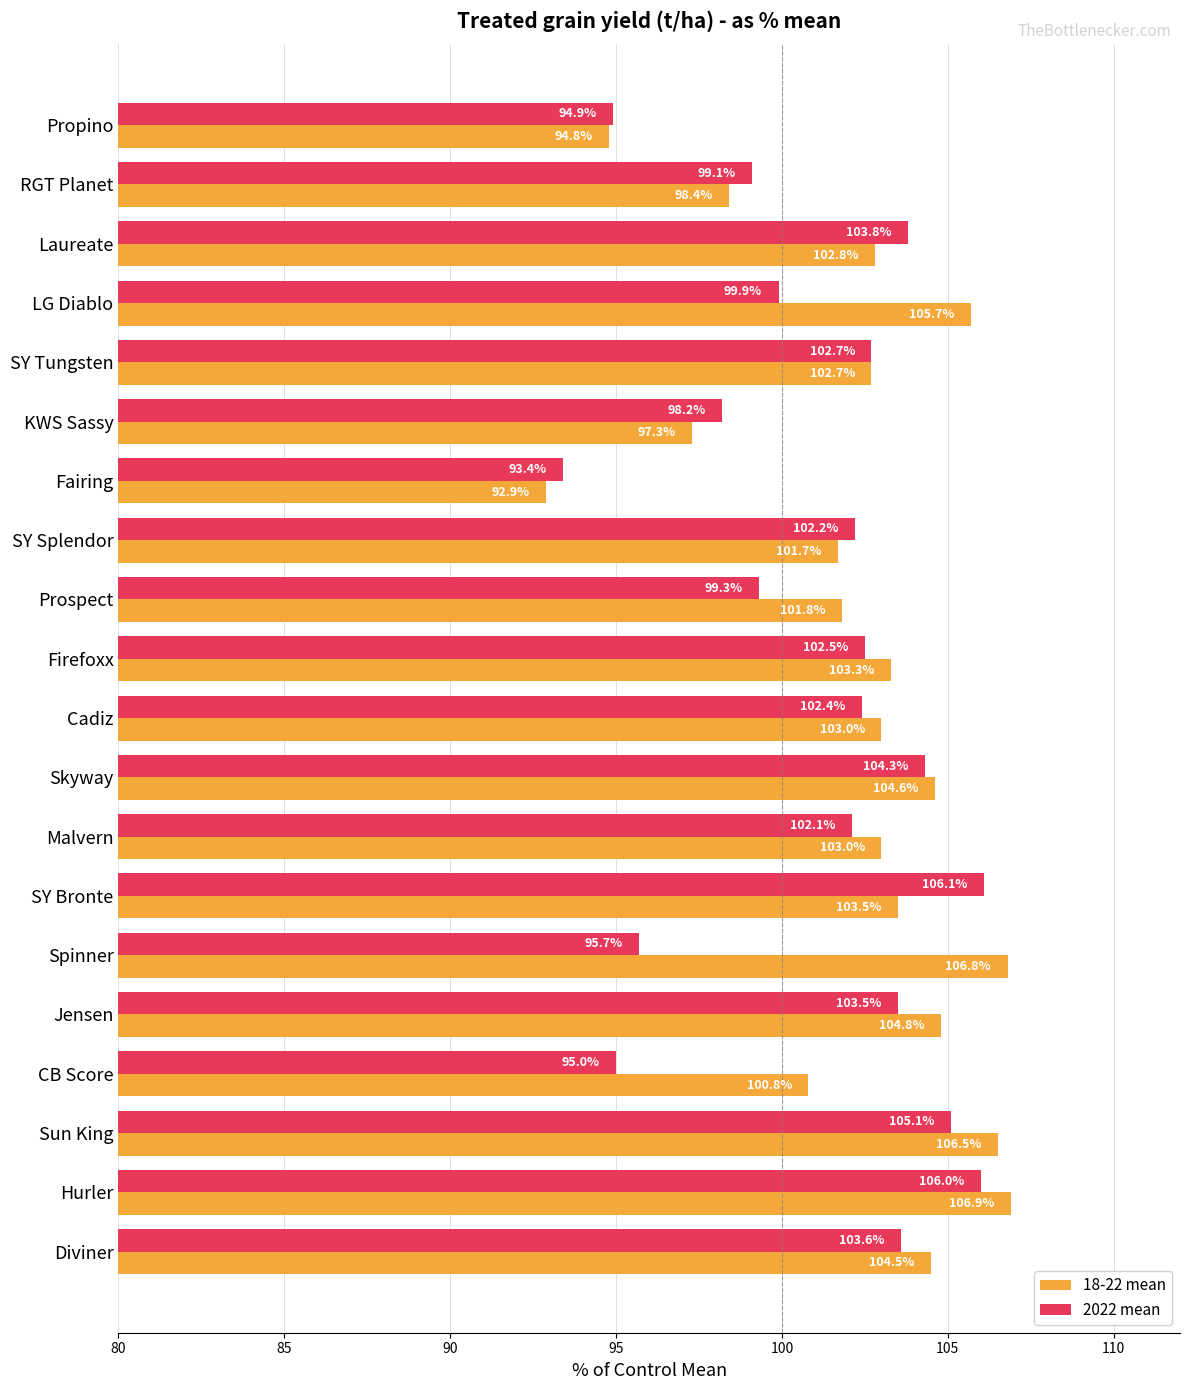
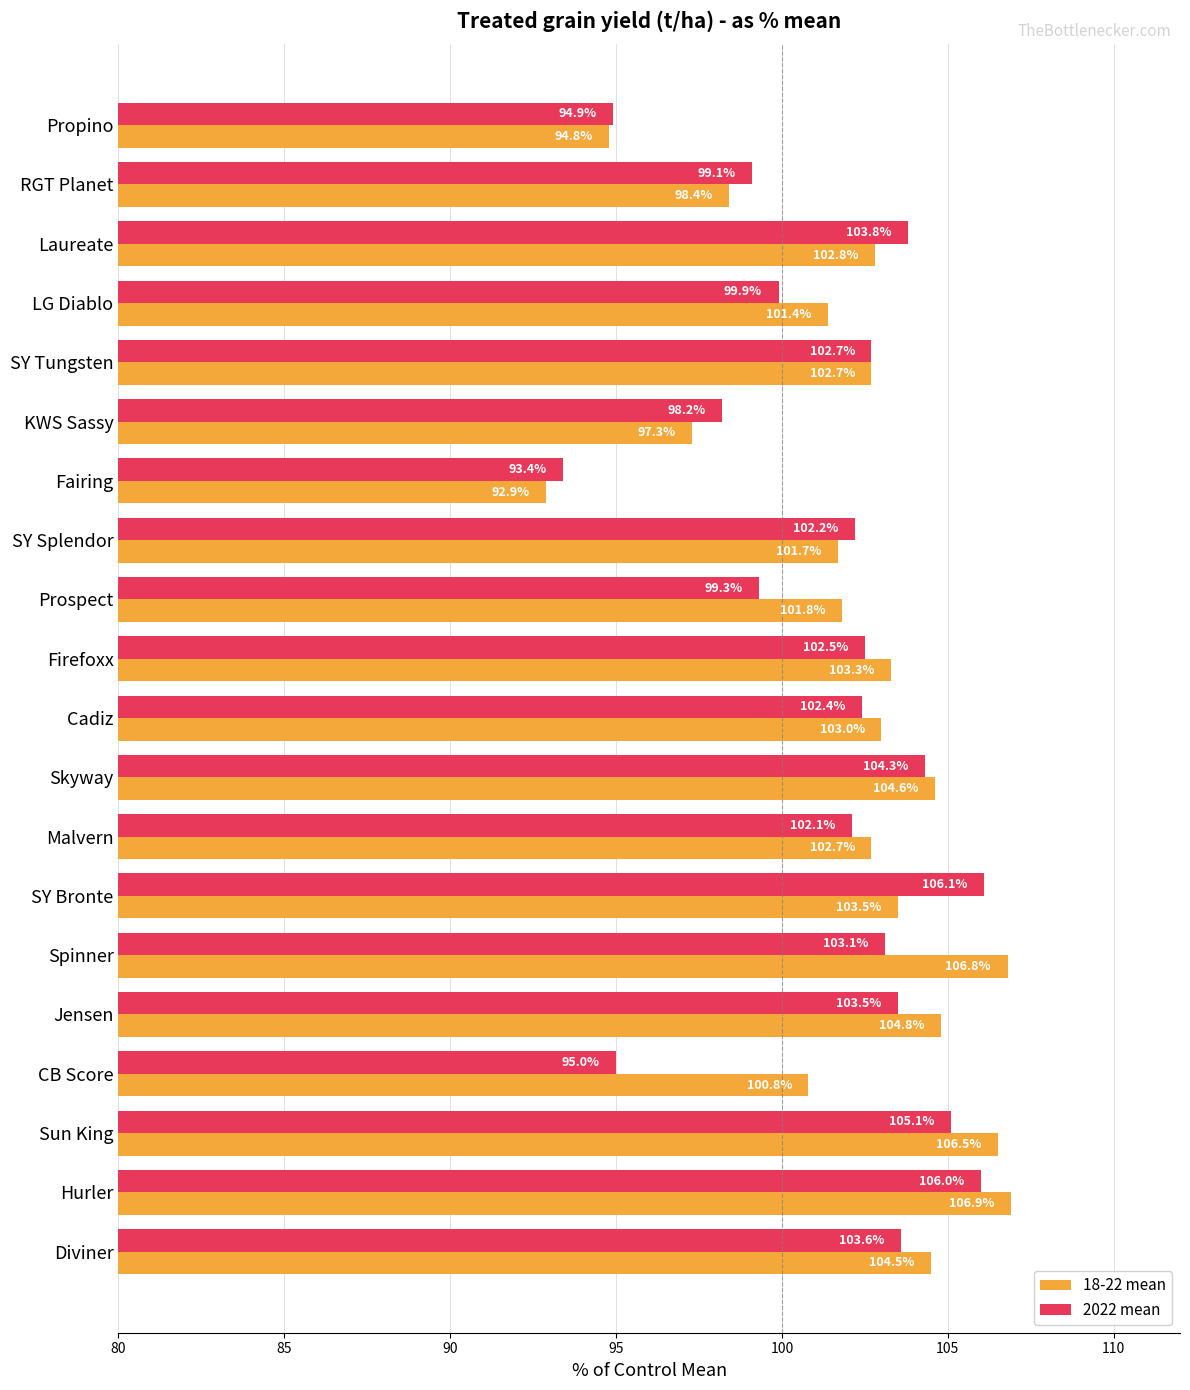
  {
    "18-22 mean": {
      "Propino": "94.8%",
      "RGT Planet": "98.4%",
      "Laureate": "102.8%",
-     "LG Diablo": "105.7%",
+     "LG Diablo": "101.4%",
      "SY Tungsten": "102.7%",
      "KWS Sassy": "97.3%",
      "Fairing": "92.9%",
      "SY Splendor": "101.7%",
      "Prospect": "101.8%",
      "Firefoxx": "103.3%",
      "Cadiz": "103.0%",
      "Skyway": "104.6%",
-     "Malvern": "103.0%",
+     "Malvern": "102.7%",
      "SY Bronte": "103.5%",
      "Spinner": "106.8%",
      "Jensen": "104.8%",
      "CB Score": "100.8%",
      "Sun King": "106.5%",
      "Hurler": "106.9%",
      "Diviner": "104.5%"
    },
    "2022 mean": {
      "Propino": "94.9%",
      "RGT Planet": "99.1%",
      "Laureate": "103.8%",
      "LG Diablo": "99.9%",
      "SY Tungsten": "102.7%",
      "KWS Sassy": "98.2%",
      "Fairing": "93.4%",
      "SY Splendor": "102.2%",
      "Prospect": "99.3%",
      "Firefoxx": "102.5%",
      "Cadiz": "102.4%",
      "Skyway": "104.3%",
      "Malvern": "102.1%",
      "SY Bronte": "106.1%",
-     "Spinner": "95.7%",
+     "Spinner": "103.1%",
      "Jensen": "103.5%",
      "CB Score": "95.0%",
      "Sun King": "105.1%",
      "Hurler": "106.0%",
      "Diviner": "103.6%"
    }
  }
